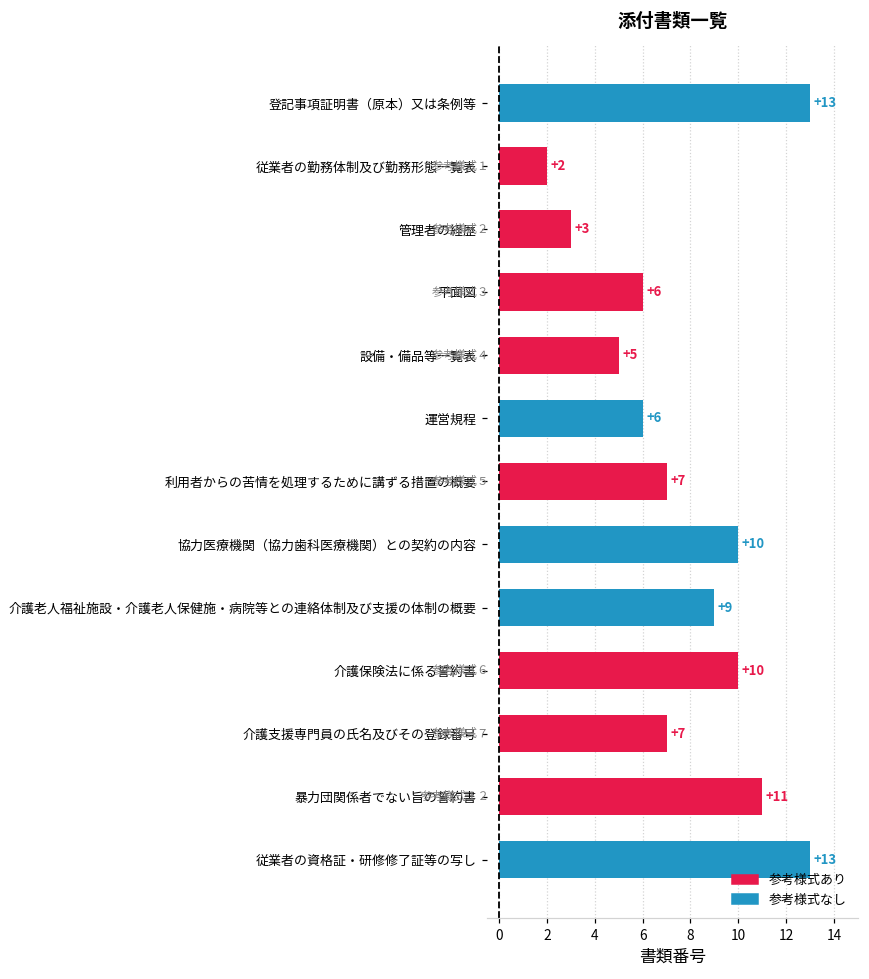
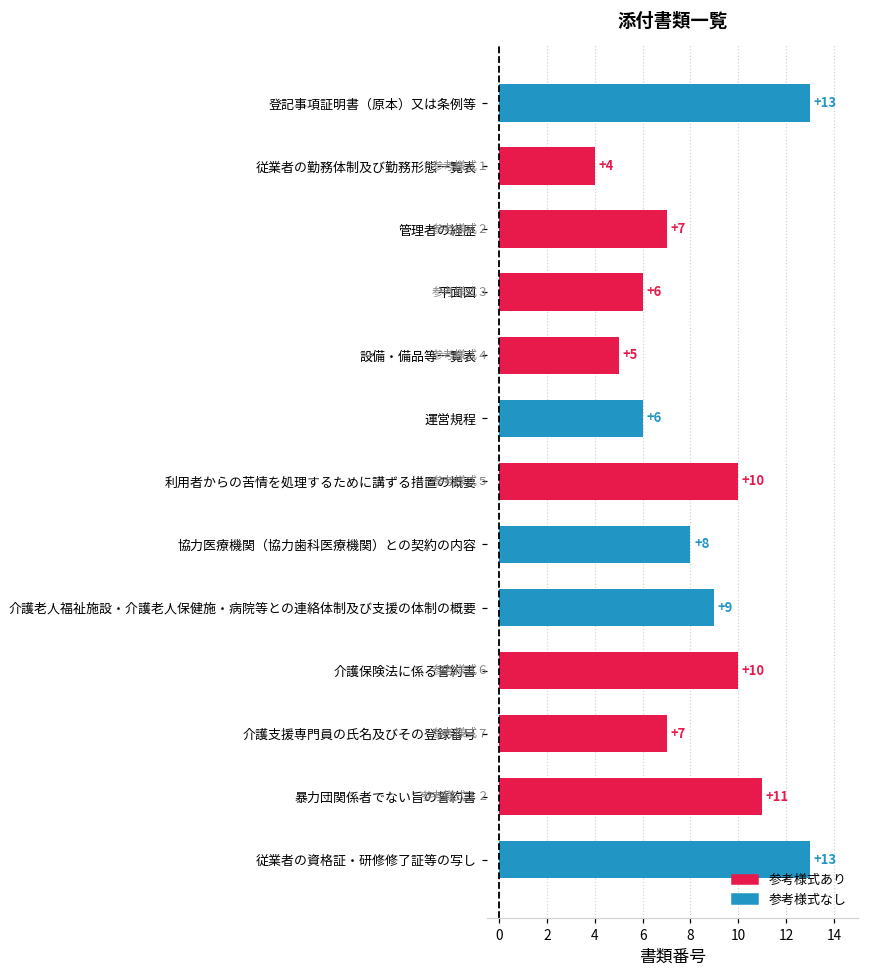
  {
    "登記事項証明書（原本）又は条例等": "+13",
-   "従業者の勤務体制及び勤務形態一覧表": "+2",
-   "管理者の経歴": "+3",
+   "従業者の勤務体制及び勤務形態一覧表": "+4",
+   "管理者の経歴": "+7",
    "平面図": "+6",
    "設備・備品等一覧表": "+5",
    "運営規程": "+6",
-   "利用者からの苦情を処理するために講ずる措置の概要": "+7",
-   "協力医療機関（協力歯科医療機関）との契約の内容": "+10",
+   "利用者からの苦情を処理するために講ずる措置の概要": "+10",
+   "協力医療機関（協力歯科医療機関）との契約の内容": "+8",
    "介護老人福祉施設・介護老人保健施・病院等との連絡体制及び支援の体制の概要": "+9",
    "介護保険法に係る誓約書": "+10",
    "介護支援専門員の氏名及びその登録番号": "+7",
    "暴力団関係者でない旨の誓約書": "+11",
    "従業者の資格証・研修修了証等の写し": "+13"
  }
